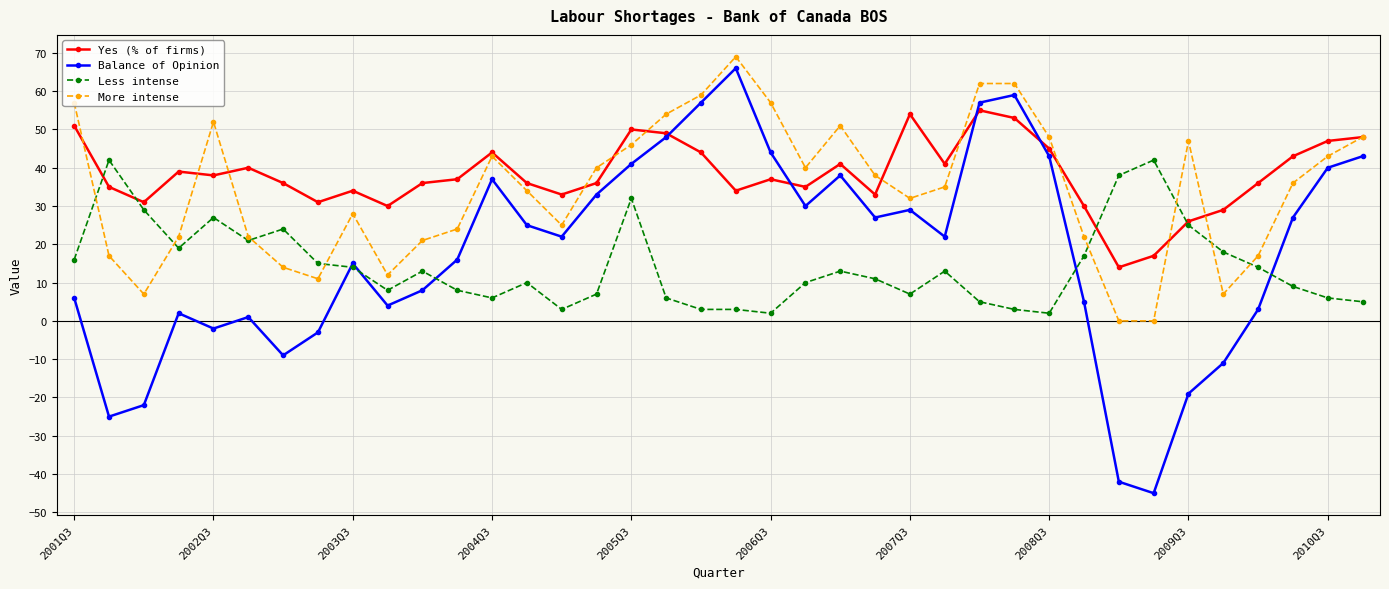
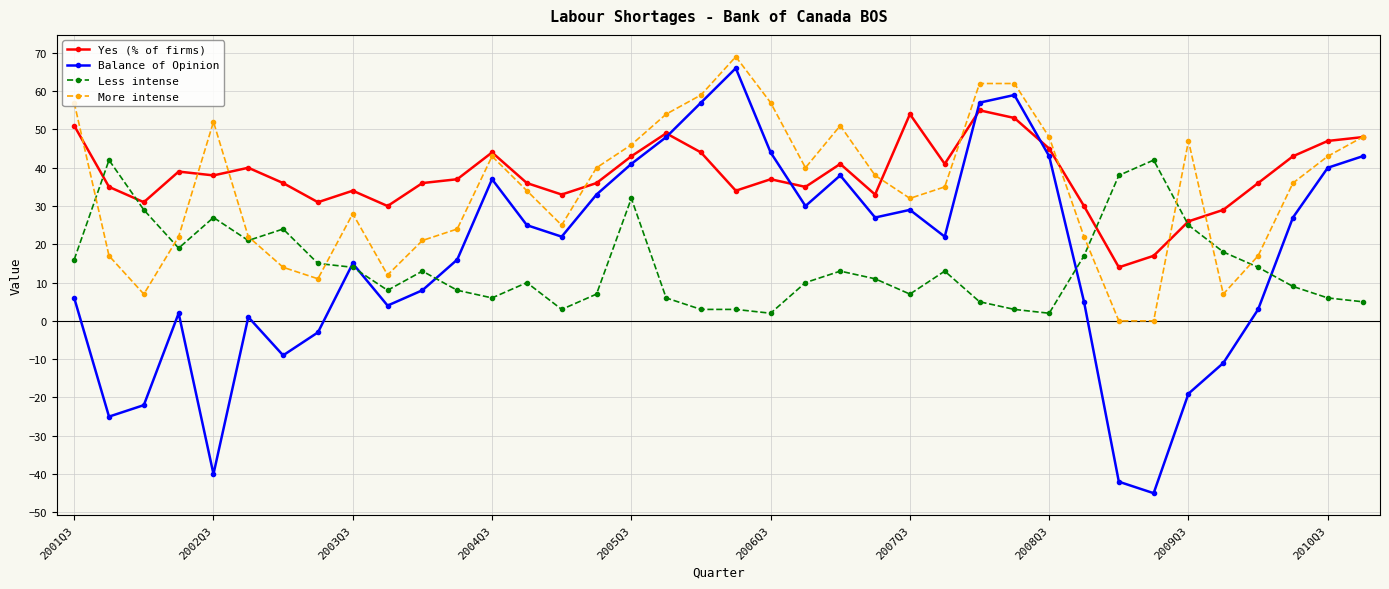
  {
    "Yes (% of firms)": {
      "2001Q3": 51,
      "2002Q3": 38,
      "2003Q3": 34,
      "2004Q3": 44,
-     "2005Q3": 50,
+     "2005Q3": 43,
      "2006Q3": 37,
      "2007Q3": 54,
      "2008Q3": 45,
      "2009Q3": 26,
      "2010Q3": 47
    },
    "Balance of Opinion": {
      "2001Q3": 6,
-     "2002Q3": -2,
+     "2002Q3": -40,
      "2003Q3": 15,
      "2004Q3": 37,
      "2005Q3": 41,
      "2006Q3": 44,
      "2007Q3": 29,
      "2008Q3": 43,
      "2009Q3": -19,
      "2010Q3": 40
    },
    "Less intense": {
      "2001Q3": 16,
      "2002Q3": 27,
      "2003Q3": 14,
      "2004Q3": 6,
      "2005Q3": 32,
      "2006Q3": 2,
      "2007Q3": 7,
      "2008Q3": 2,
      "2009Q3": 25,
      "2010Q3": 6
    },
    "More intense": {
      "2002Q3": 52,
      "2003Q3": 28,
      "2004Q3": 43,
      "2005Q3": 46,
      "2006Q3": 57,
      "2007Q3": 32,
      "2008Q3": 48,
      "2009Q3": 47,
      "2010Q3": 43
    }
  }
